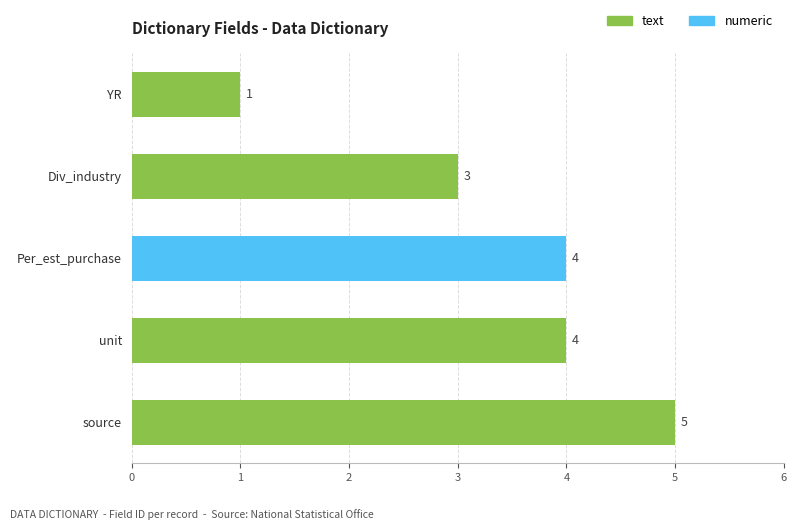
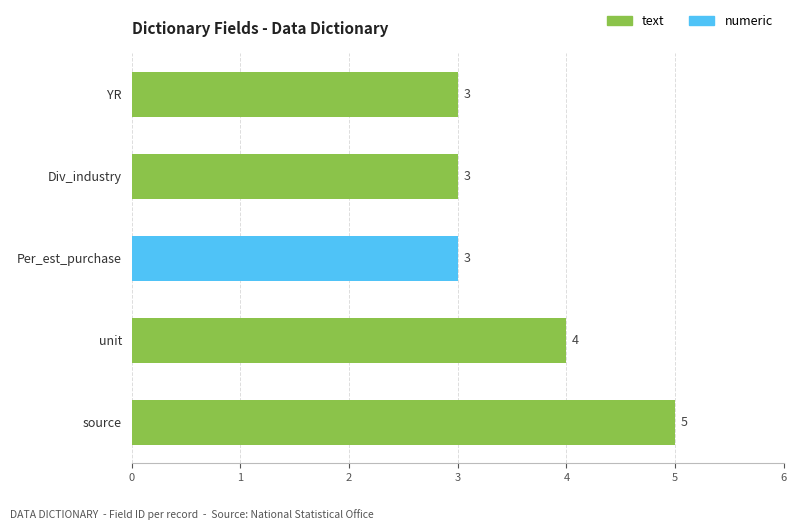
  {
-   "YR": 1,
+   "YR": 3,
    "Div_industry": 3,
-   "Per_est_purchase": 4,
+   "Per_est_purchase": 3,
    "unit": 4,
    "source": 5
  }
